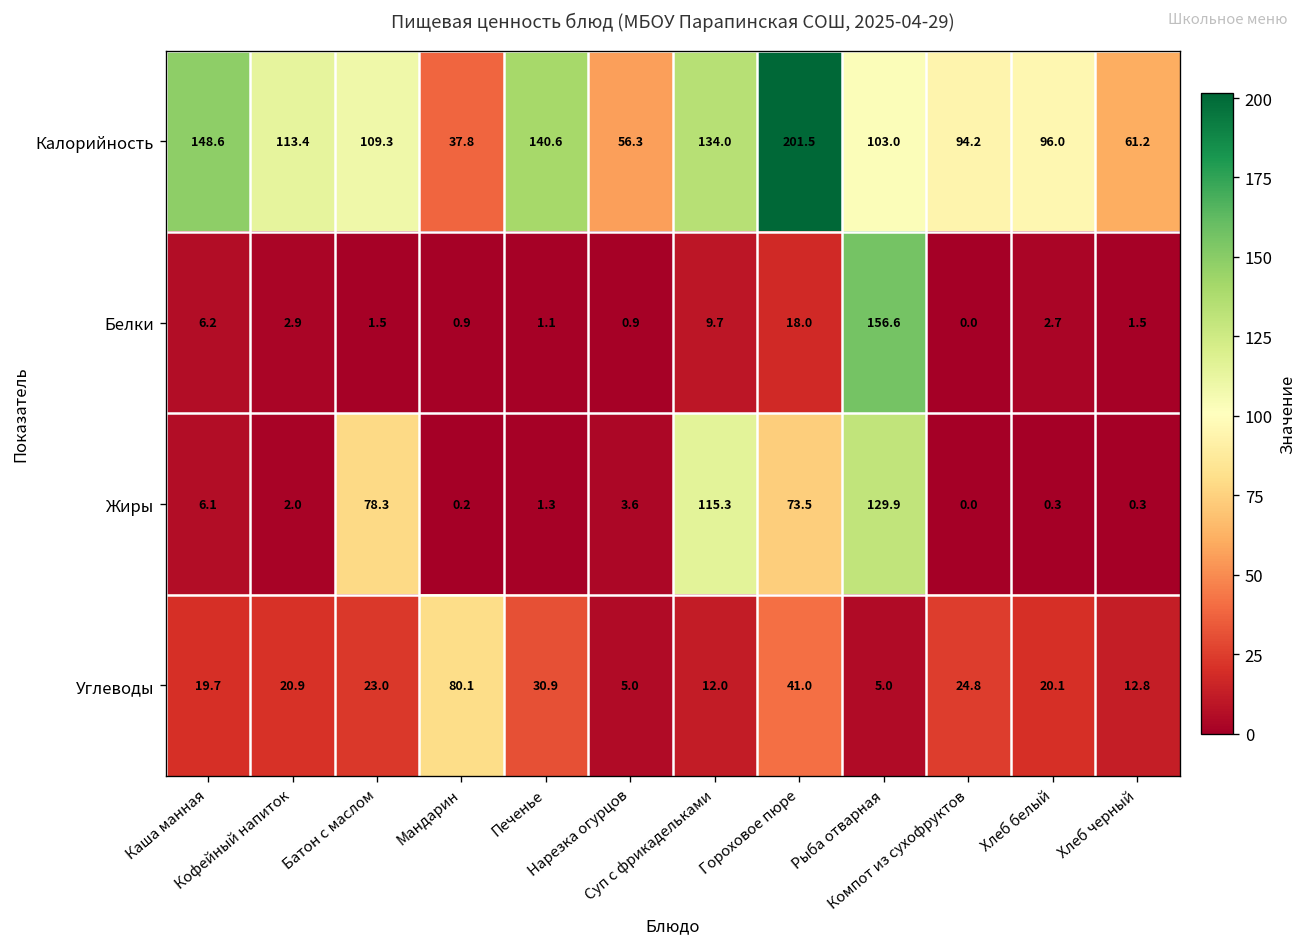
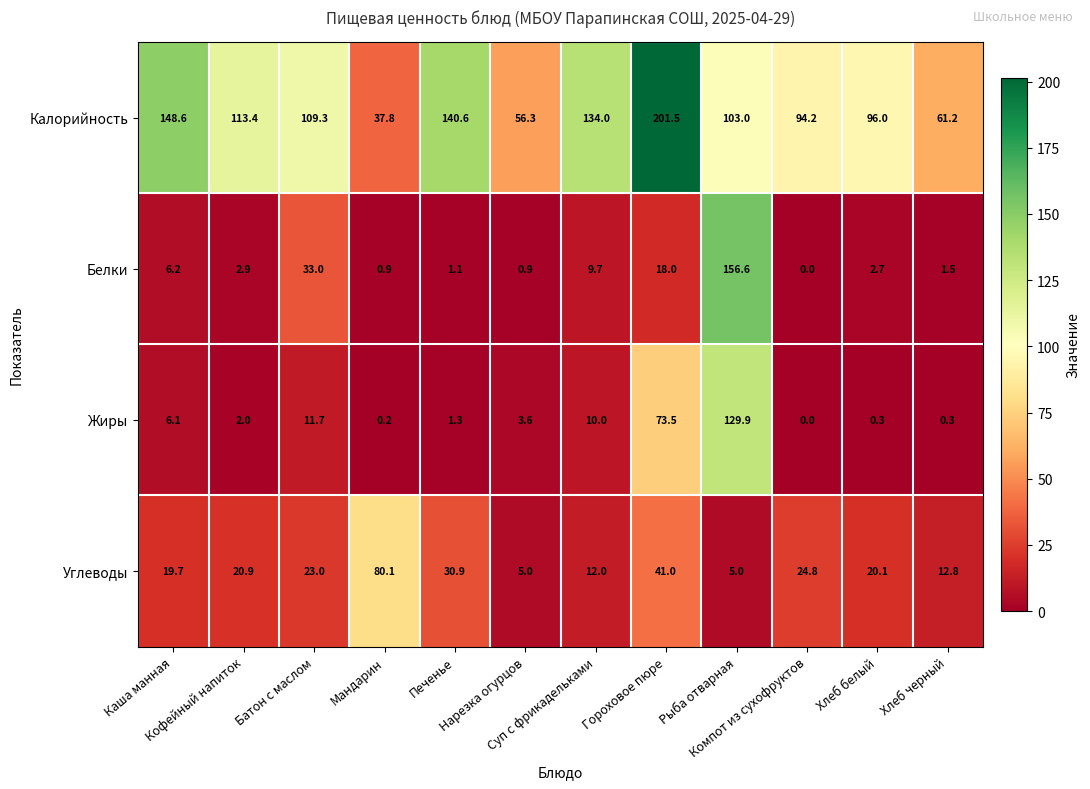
  {
    "Калорийность": {
      "Каша манная": 148.6,
      "Кофейный напиток": 113.4,
      "Батон с маслом": 109.3,
      "Мандарин": 37.8,
      "Печенье": 140.6,
      "Нарезка огурцов": 56.3,
      "Суп с фрикадельками": 134.0,
      "Гороховое пюре": 201.5,
      "Рыба отварная": 103.0,
      "Компот из сухофруктов": 94.2,
      "Хлеб белый": 96.0,
      "Хлеб черный": 61.2
    },
    "Белки": {
      "Каша манная": 6.2,
      "Кофейный напиток": 2.9,
-     "Батон с маслом": 1.5,
+     "Батон с маслом": 33.0,
      "Мандарин": 0.9,
      "Печенье": 1.1,
      "Нарезка огурцов": 0.9,
      "Суп с фрикадельками": 9.7,
      "Гороховое пюре": 18.0,
      "Рыба отварная": 156.6,
      "Компот из сухофруктов": 0.0,
      "Хлеб белый": 2.7,
      "Хлеб черный": 1.5
    },
    "Жиры": {
      "Каша манная": 6.1,
      "Кофейный напиток": 2.0,
-     "Батон с маслом": 78.3,
+     "Батон с маслом": 11.7,
      "Мандарин": 0.2,
      "Печенье": 1.3,
      "Нарезка огурцов": 3.6,
-     "Суп с фрикадельками": 115.3,
+     "Суп с фрикадельками": 10.0,
      "Гороховое пюре": 73.5,
      "Рыба отварная": 129.9,
      "Компот из сухофруктов": 0.0,
      "Хлеб белый": 0.3,
      "Хлеб черный": 0.3
    },
    "Углеводы": {
      "Каша манная": 19.7,
      "Кофейный напиток": 20.9,
      "Батон с маслом": 23.0,
      "Мандарин": 80.1,
      "Печенье": 30.9,
      "Нарезка огурцов": 5.0,
      "Суп с фрикадельками": 12.0,
      "Гороховое пюре": 41.0,
      "Рыба отварная": 5.0,
      "Компот из сухофруктов": 24.8,
      "Хлеб белый": 20.1,
      "Хлеб черный": 12.8
    }
  }
